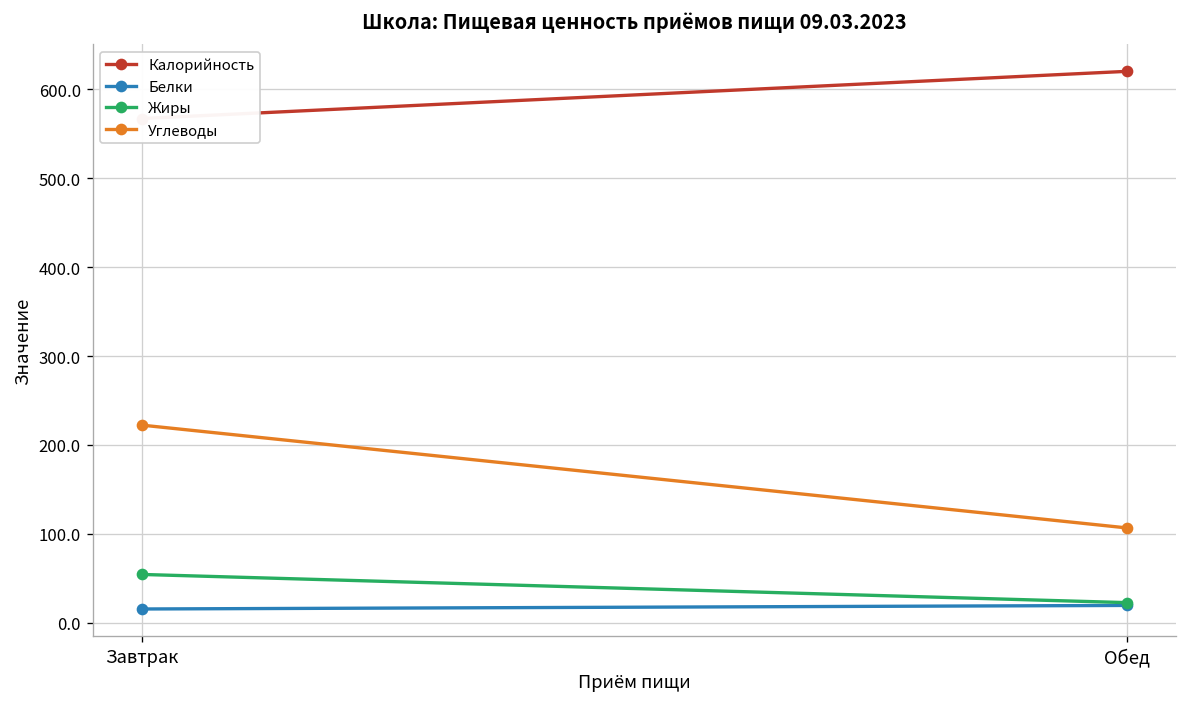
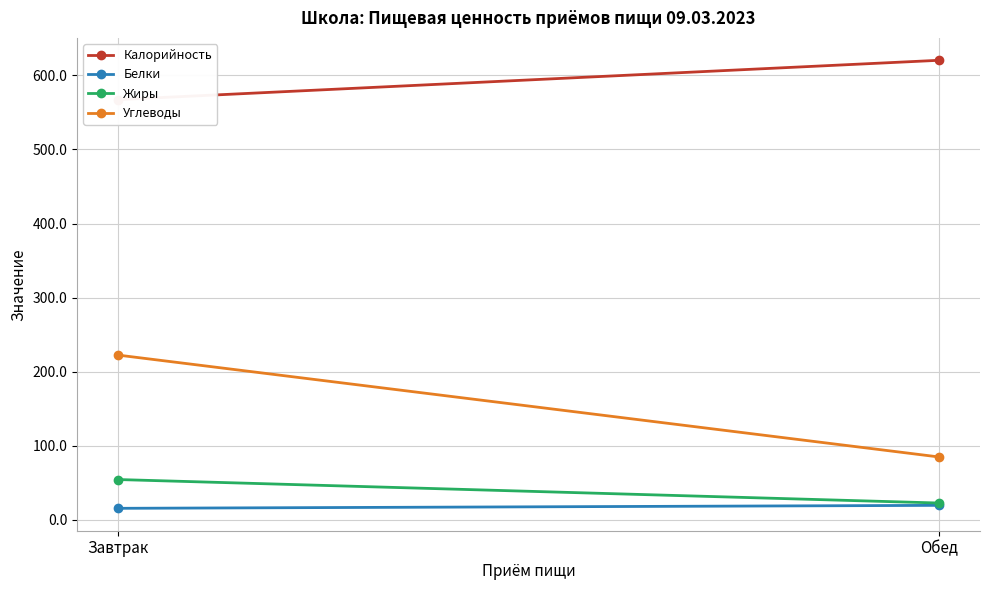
  {
    "Калорийность": {
      "Обед": 620
    },
    "Белки": {
      "Завтрак": 20
    },
    "Жиры": {
      "Завтрак": 50
    },
    "Углеводы": {
      "Завтрак": 220,
-     "Обед": 110
+     "Обед": 80
    }
  }
